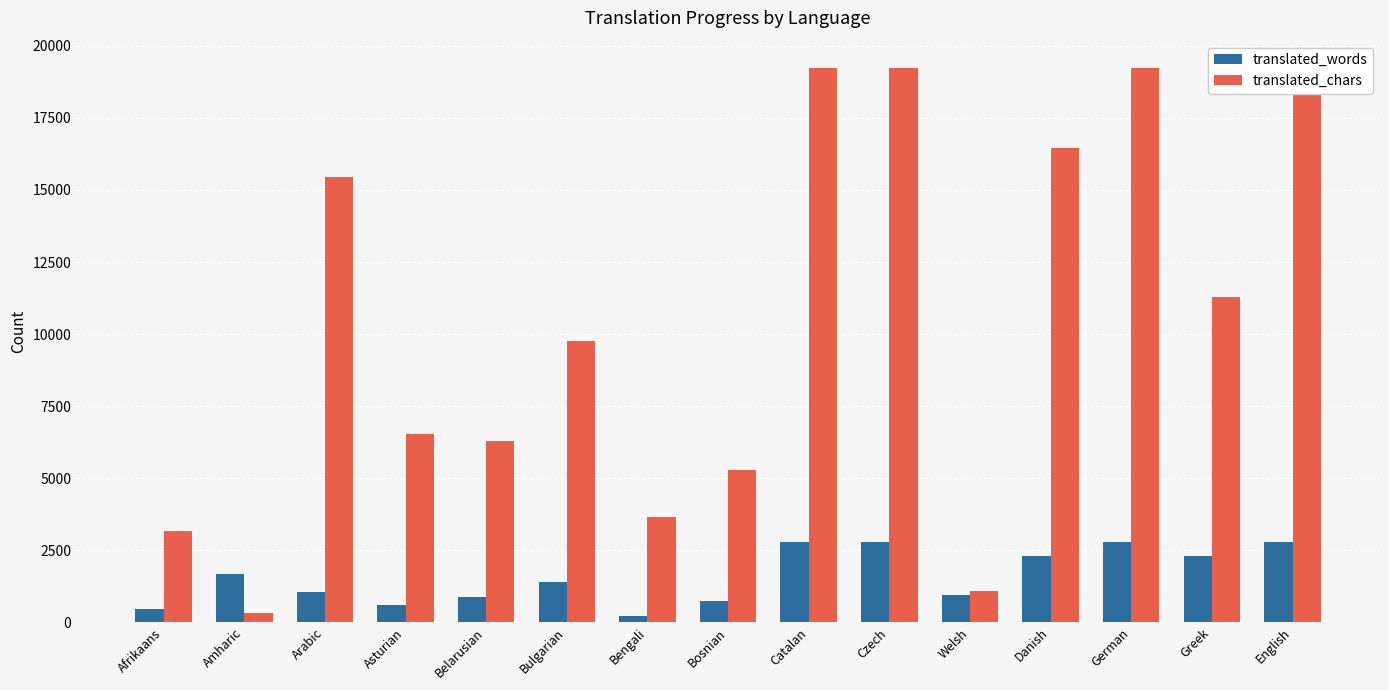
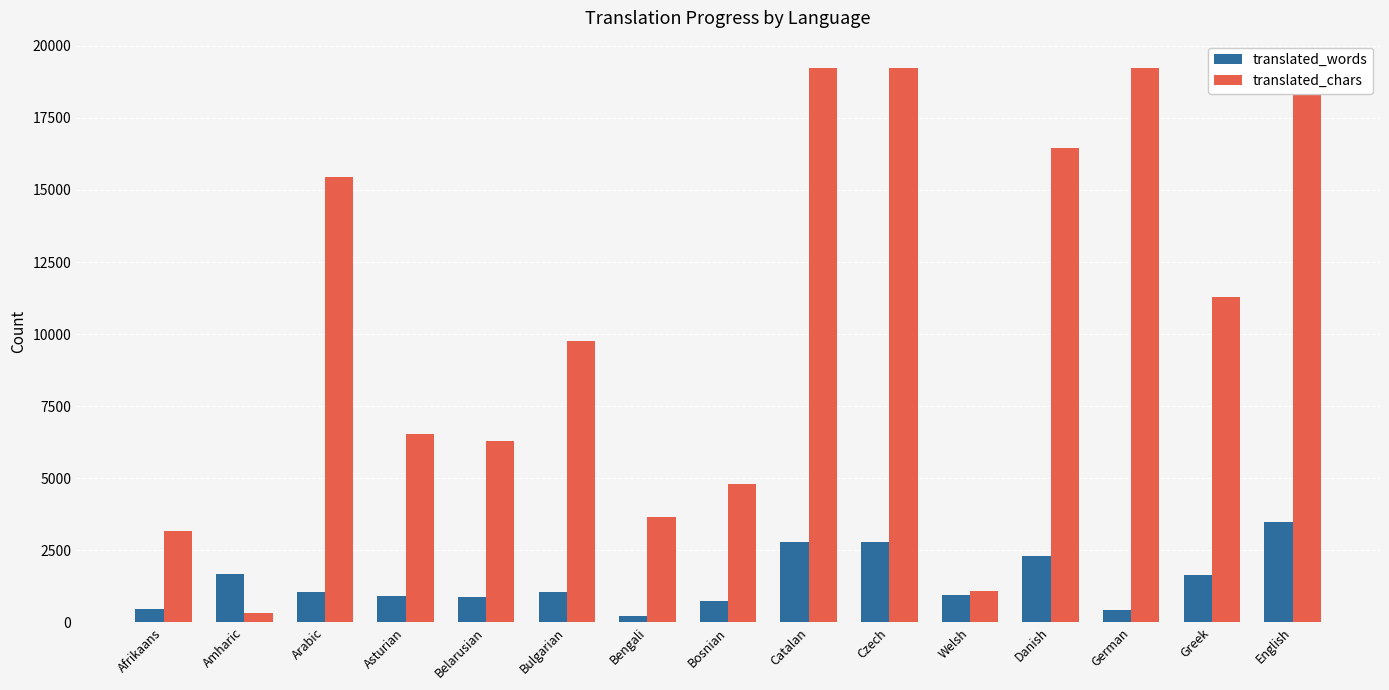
  {
    "translated_words": {
      "Afrikaans": 400,
      "Amharic": 1700,
      "Arabic": 1100,
-     "Asturian": 600,
+     "Asturian": 900,
      "Belarusian": 900,
-     "Bulgarian": 1400,
+     "Bulgarian": 1100,
      "Bengali": 200,
      "Bosnian": 700,
      "Catalan": 2800,
      "Czech": 2800,
      "Welsh": 900,
      "Danish": 2300,
-     "German": 2800,
-     "Greek": 2300,
-     "English": 2800
+     "German": 400,
+     "Greek": 1600,
+     "English": 3500
    },
    "translated_chars": {
      "Afrikaans": 3200,
      "Amharic": 300,
      "Arabic": 15500,
      "Asturian": 6500,
      "Belarusian": 6300,
      "Bulgarian": 9800,
      "Bengali": 3600,
-     "Bosnian": 5300,
+     "Bosnian": 4800,
      "Catalan": 19200,
      "Czech": 19200,
      "Welsh": 1100,
      "Danish": 16500,
      "German": 19200,
      "Greek": 11300
    }
  }
